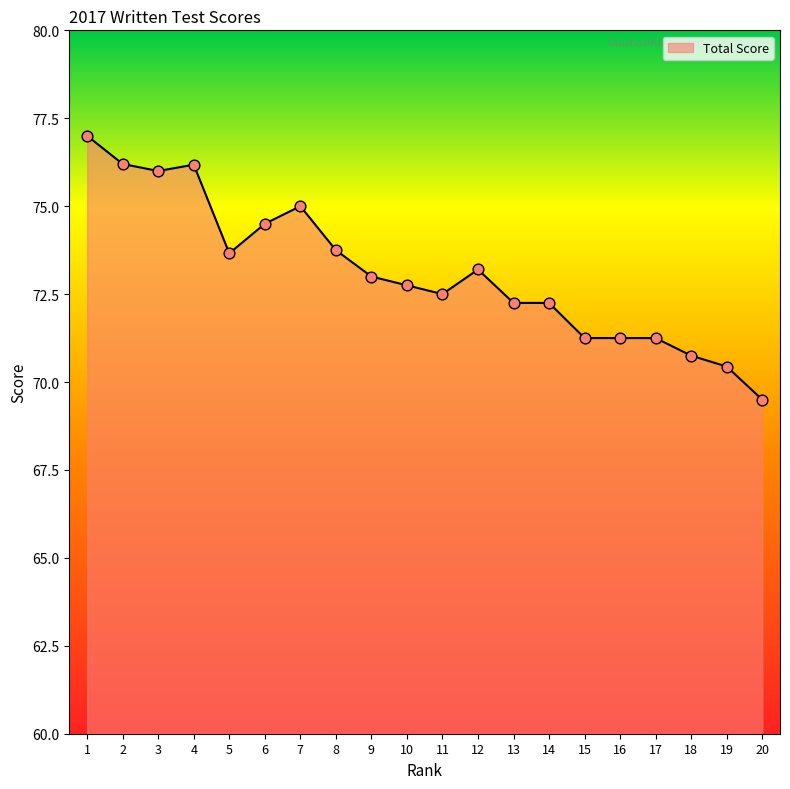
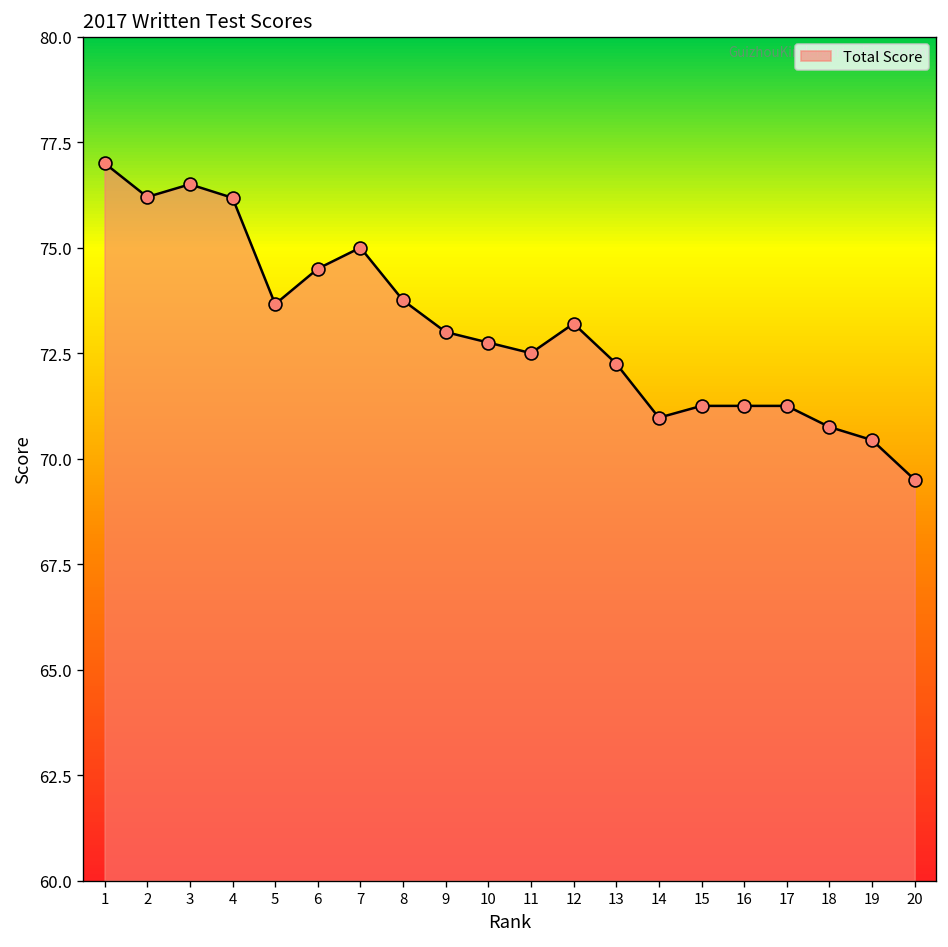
  {
    "1": 77.0,
    "2": 76.2,
-   "3": 76.0,
+   "3": 76.5,
    "4": 76.2,
    "5": 73.7,
    "6": 74.5,
    "7": 75.0,
    "8": 73.8,
    "9": 73.0,
    "10": 72.8,
    "11": 72.5,
    "12": 73.2,
    "13": 72.3,
-   "14": 72.3,
+   "14": 71.0,
    "15": 71.3,
    "16": 71.3,
    "17": 71.3,
    "18": 70.8,
    "19": 70.4,
    "20": 69.5
  }
